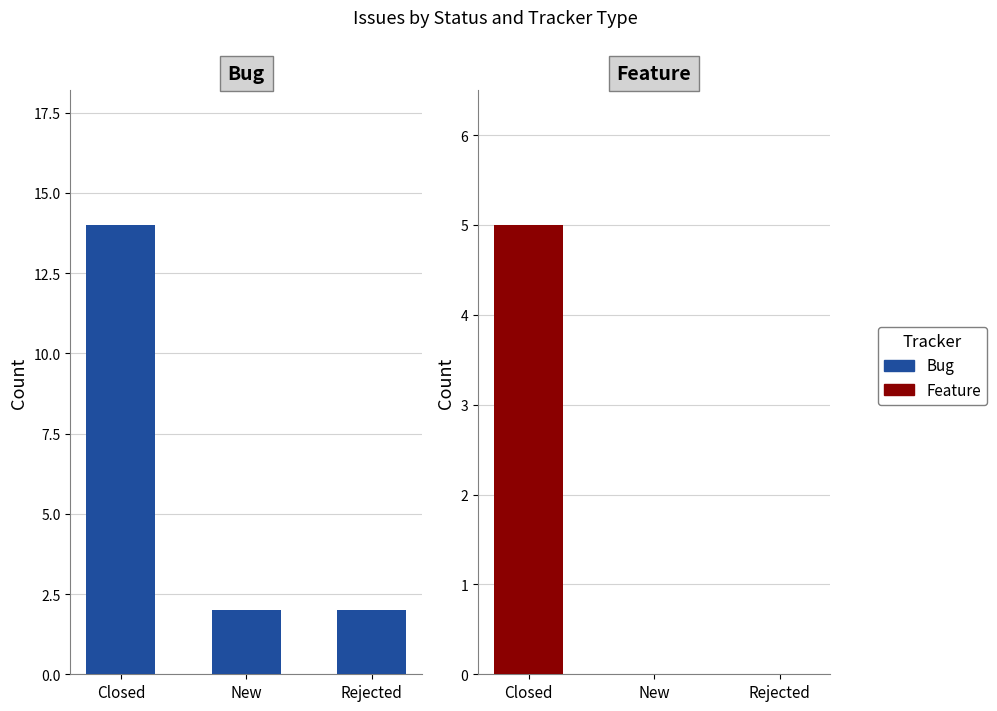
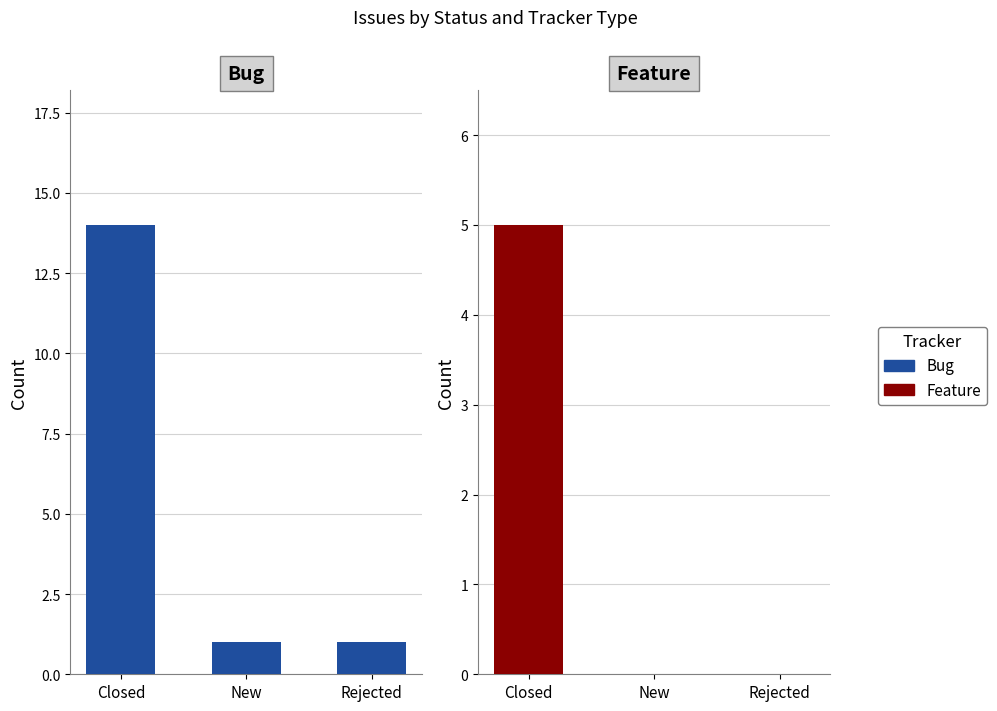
  {
    "Bug": {
      "Closed": 14,
-     "New": 2,
-     "Rejected": 2
+     "New": 1,
+     "Rejected": 1
    },
    "Feature": {
      "Closed": 5.0,
      "New": 0.0,
      "Rejected": 0.0
    }
  }
